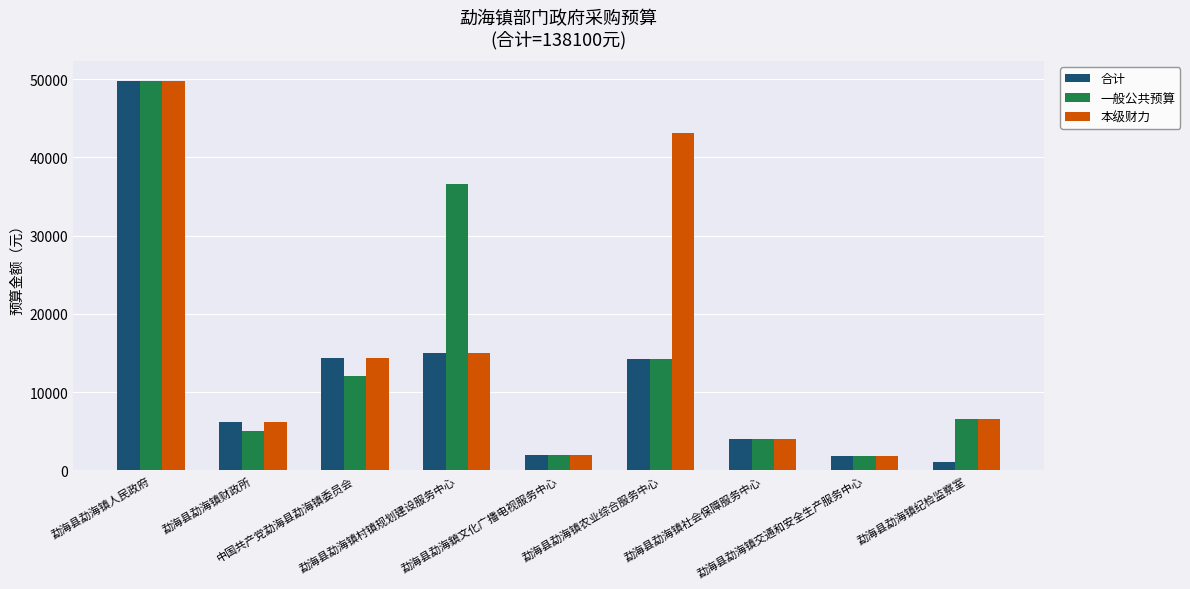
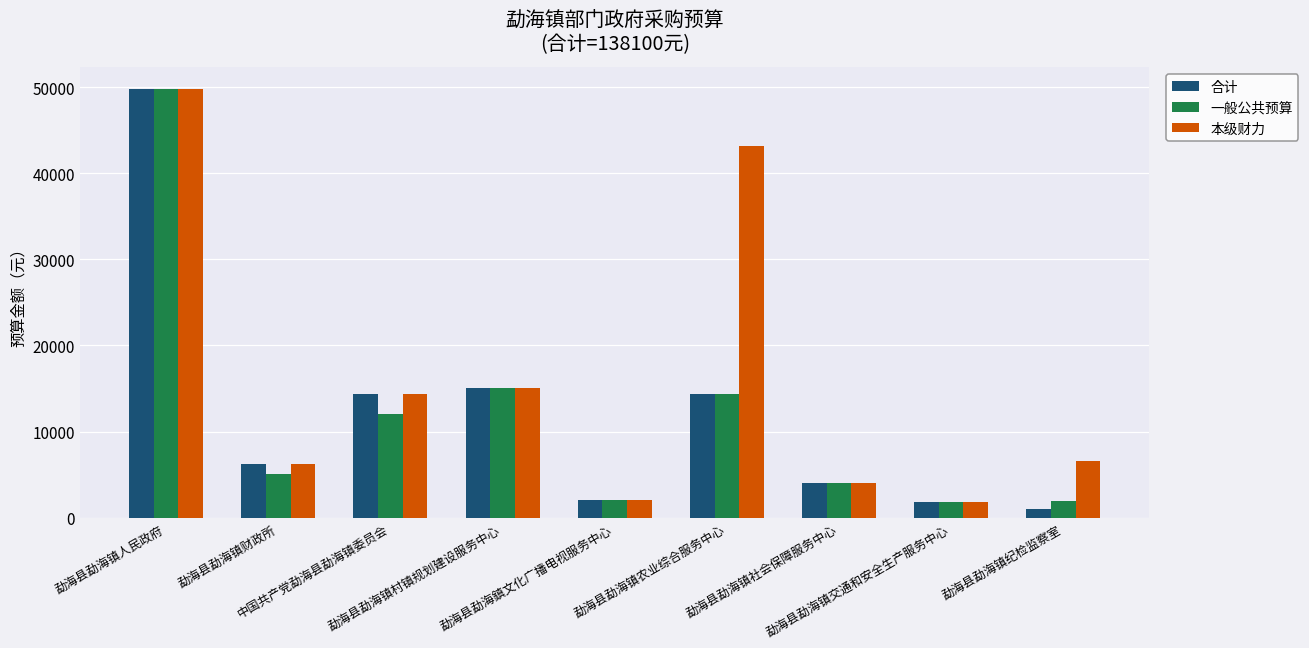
  {
    "合计": {
      "勐海县勐海镇人民政府": 50000,
      "勐海县勐海镇财政所": 6000,
      "中国共产党勐海县勐海镇委员会": 14000,
      "勐海县勐海镇村镇规划建设服务中心": 15000,
      "勐海县勐海鎮文化广播电视服务中心": 2000,
      "勐海县勐海镇农业综合服务中心": 14000,
      "勐海县勐海镇社会保障服务中心": 4000,
      "勐海县勐海镇交通和安全生产服务中心": 2000,
      "勐海县勐海镇纪检监察室": 1000
    },
    "一般公共预算": {
      "勐海县勐海镇人民政府": 50000,
      "勐海县勐海镇财政所": 5000,
      "中国共产党勐海县勐海镇委员会": 12000,
-     "勐海县勐海镇村镇规划建设服务中心": 37000,
+     "勐海县勐海镇村镇规划建设服务中心": 15000,
      "勐海县勐海鎮文化广播电视服务中心": 2000,
      "勐海县勐海镇农业综合服务中心": 14000,
      "勐海县勐海镇社会保障服务中心": 4000,
      "勐海县勐海镇交通和安全生产服务中心": 2000,
-     "勐海县勐海镇纪检监察室": 7000
+     "勐海县勐海镇纪检监察室": 2000
    },
    "本级财力": {
      "勐海县勐海镇人民政府": 50000,
      "勐海县勐海镇财政所": 6000,
      "中国共产党勐海县勐海镇委员会": 14000,
      "勐海县勐海镇村镇规划建设服务中心": 15000,
      "勐海县勐海鎮文化广播电视服务中心": 2000,
      "勐海县勐海镇农业综合服务中心": 43000,
      "勐海县勐海镇社会保障服务中心": 4000,
      "勐海县勐海镇交通和安全生产服务中心": 2000,
      "勐海县勐海镇纪检监察室": 7000
    }
  }
